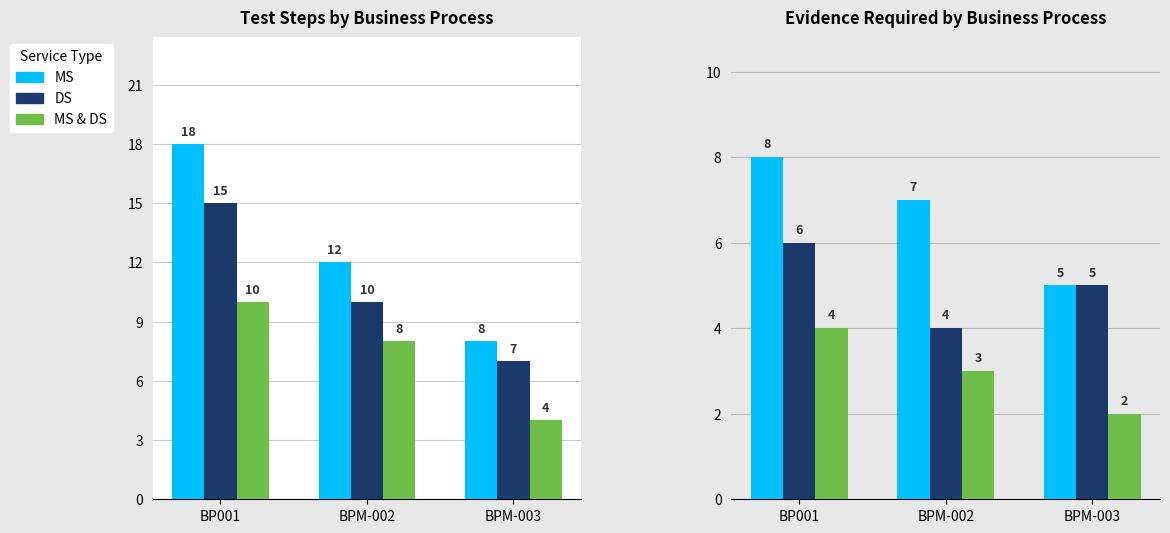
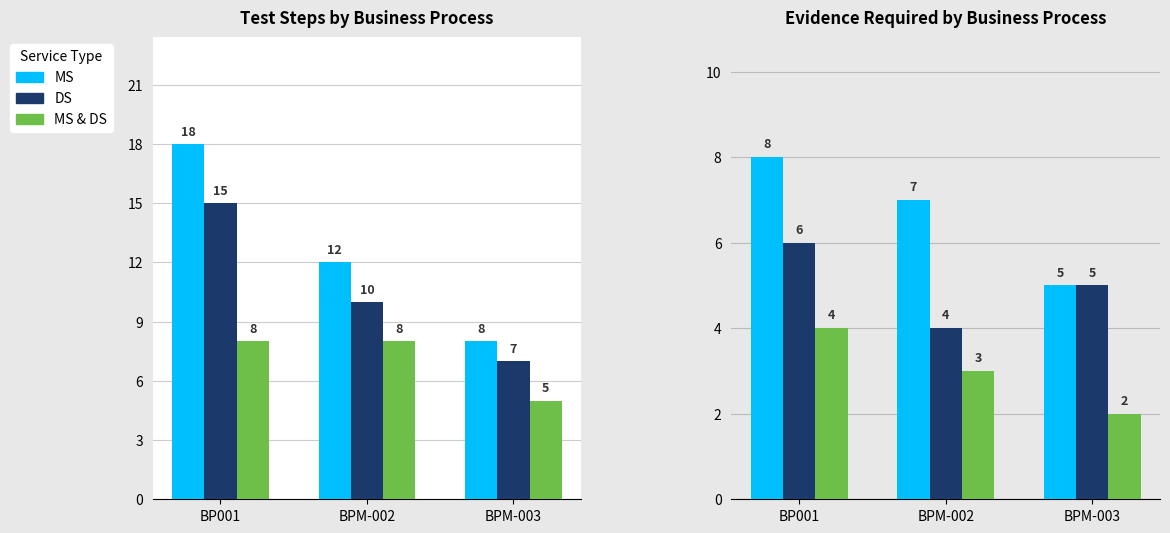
  {
    "Test Steps by Business Process": {
      "MS": {
        "BP001": 18,
        "BPM-002": 12,
        "BPM-003": 8
      },
      "DS": {
        "BP001": 15,
        "BPM-002": 10,
        "BPM-003": 7
      },
      "MS & DS": {
-       "BP001": 10,
+       "BP001": 8,
        "BPM-002": 8,
-       "BPM-003": 4
+       "BPM-003": 5
      }
    },
    "Evidence Required by Business Process": {
      "MS": {
        "BP001": 8,
        "BPM-002": 7,
        "BPM-003": 5
      },
      "DS": {
        "BP001": 6,
        "BPM-002": 4,
        "BPM-003": 5
      },
      "MS & DS": {
        "BP001": 4,
        "BPM-002": 3,
        "BPM-003": 2
      }
    }
  }
